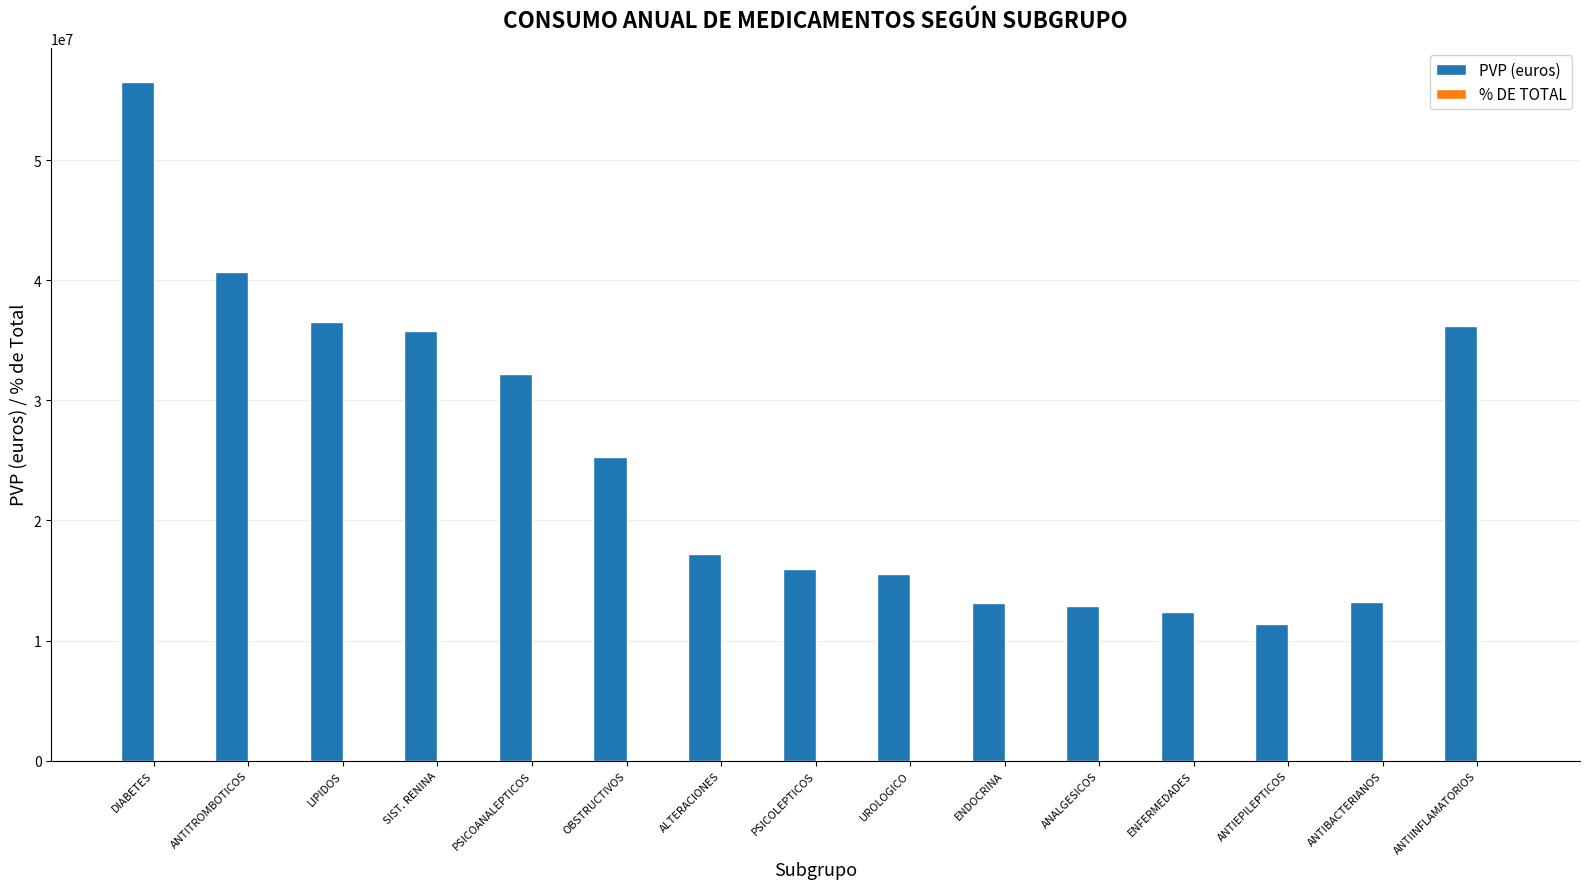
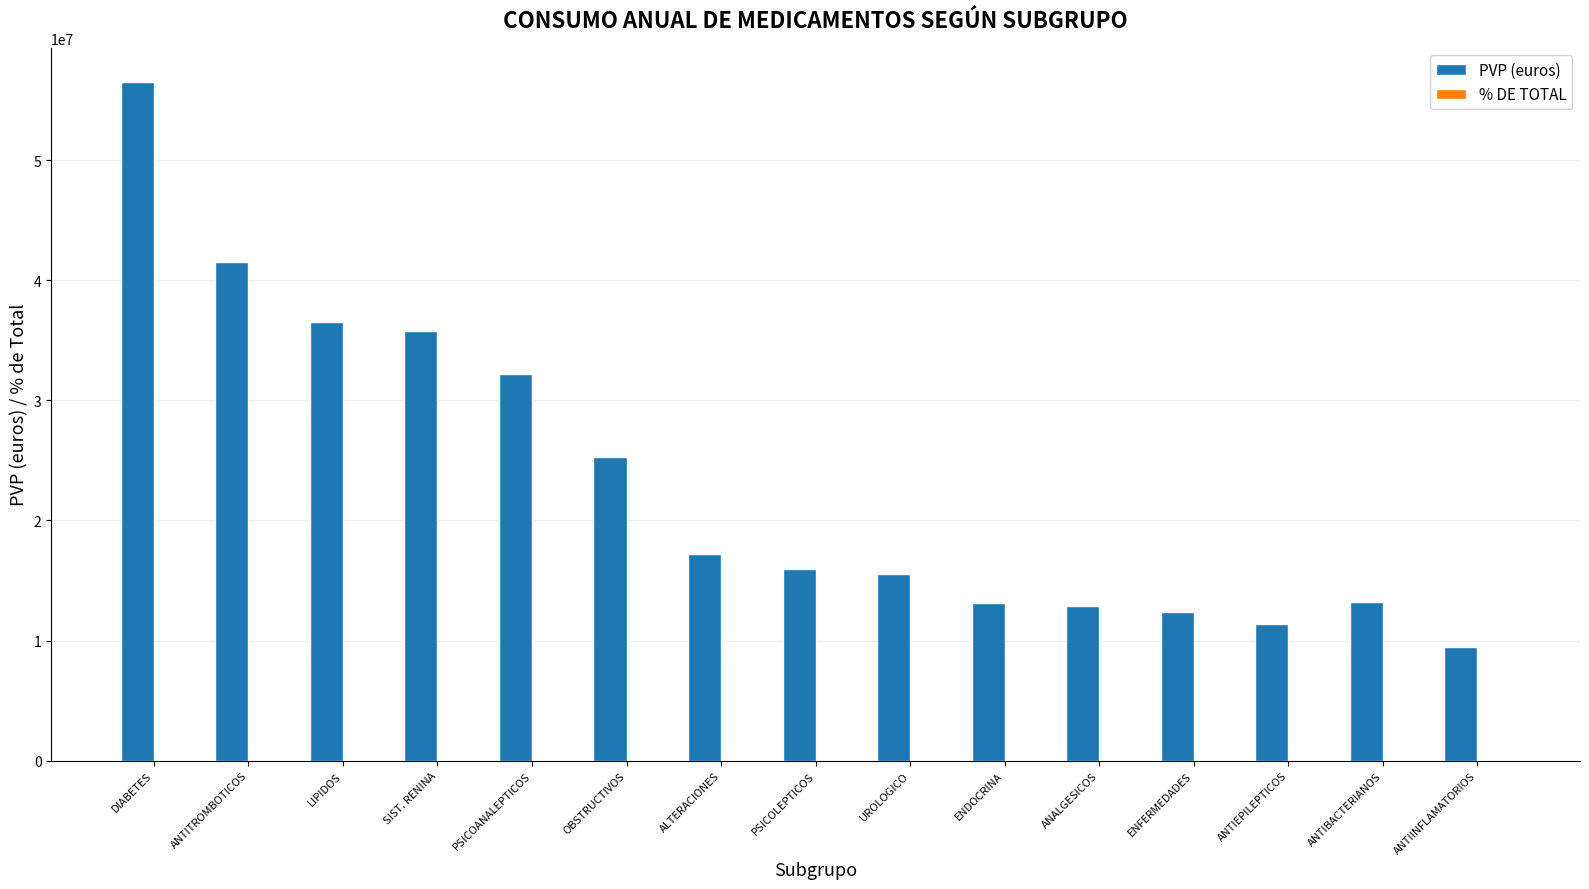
  {
    "PVP (euros)": {
      "DIABETES": 56500000,
-     "ANTITROMBOTICOS": 40700000,
+     "ANTITROMBOTICOS": 41600000,
      "LIPIDOS": 36500000,
      "SIST. RENINA": 35800000,
      "PSICOANALEPTICOS": 32200000,
      "OBSTRUCTIVOS": 25300000,
      "ALTERACIONES": 17200000,
      "PSICOLEPTICOS": 16000000,
      "UROLOGICO": 15500000,
      "ENDOCRINA": 13100000,
      "ANALGESICOS": 12900000,
      "ENFERMEDADES": 12300000,
      "ANTIEPILEPTICOS": 11400000,
      "ANTIBACTERIANOS": 13200000,
-     "ANTIINFLAMATORIOS": 36200000
+     "ANTIINFLAMATORIOS": 9400000
    }
  }
